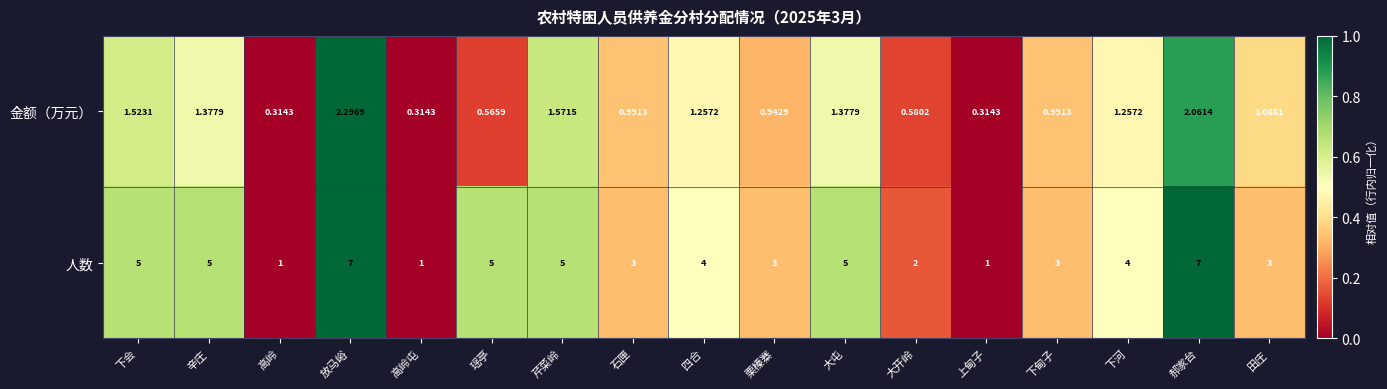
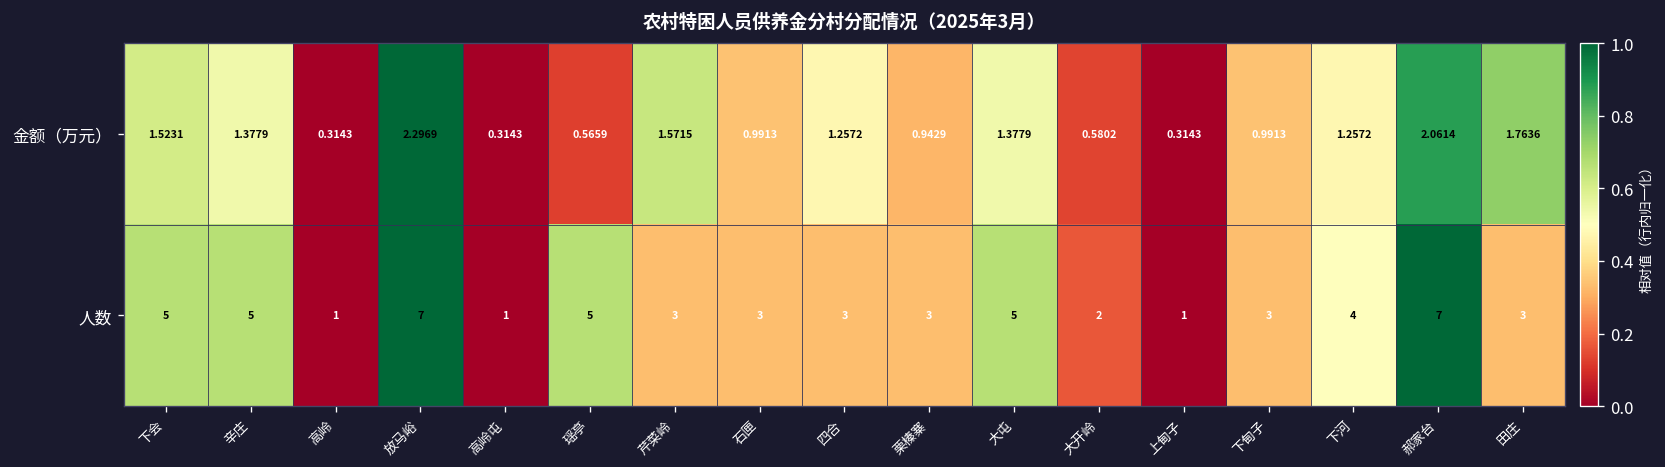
  {
    "金额（万元）": {
      "下会": 1.5231,
      "辛庄": 1.3779,
      "高岭": 0.3143,
      "放马峪": 2.2969,
      "高岭屯": 0.3143,
      "瑶亭": 0.5659,
      "芹菜岭": 1.5715,
      "石匣": 0.9913,
      "四合": 1.2572,
      "栗榛寨": 0.9429,
      "大屯": 1.3779,
      "大开岭": 0.5802,
      "上甸子": 0.3143,
      "下甸子": 0.9913,
      "下河": 1.2572,
      "郝家台": 2.0614,
-     "田庄": 1.0881
+     "田庄": 1.7636
    },
    "人数": {
      "下会": 5,
      "辛庄": 5,
      "高岭": 1,
      "放马峪": 7,
      "高岭屯": 1,
      "瑶亭": 5,
-     "芹菜岭": 5,
+     "芹菜岭": 3,
      "石匣": 3,
-     "四合": 4,
+     "四合": 3,
      "栗榛寨": 3,
      "大屯": 5,
      "大开岭": 2,
      "上甸子": 1,
      "下甸子": 3,
      "下河": 4,
      "郝家台": 7,
      "田庄": 3
    }
  }
